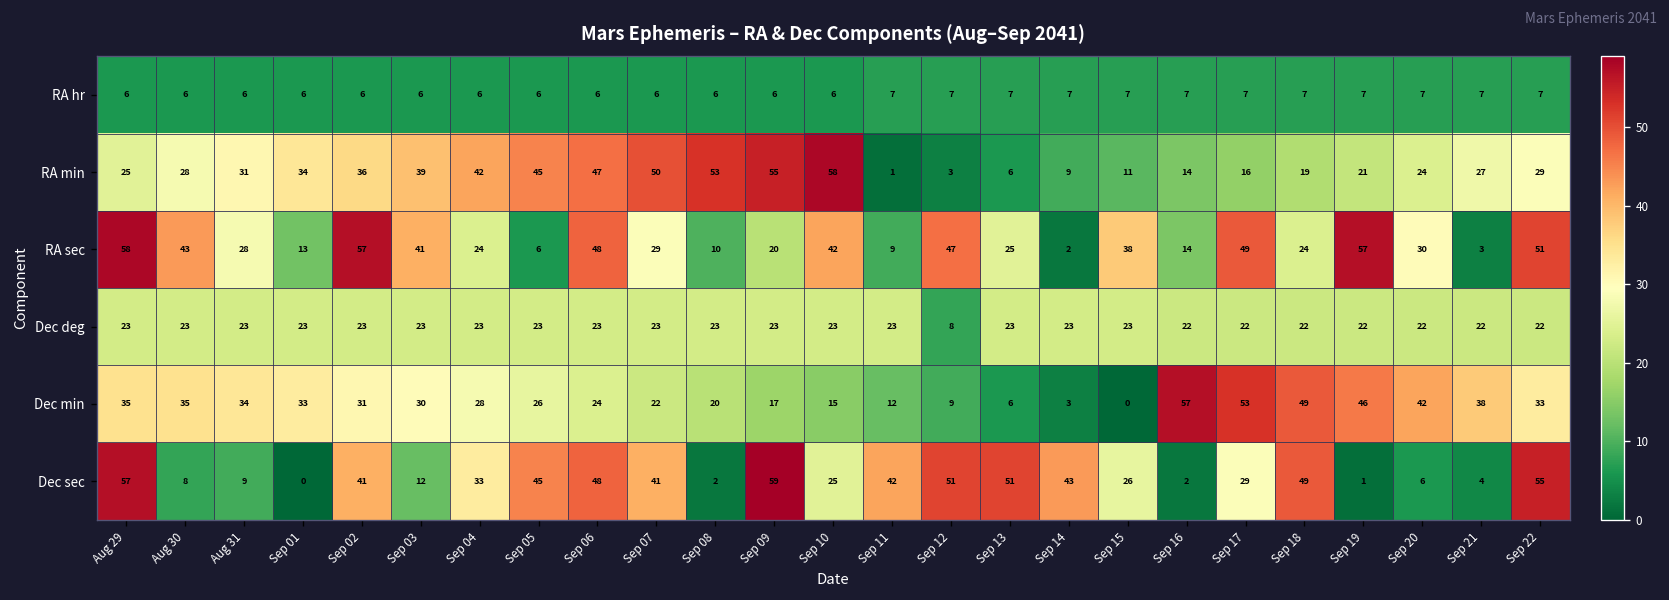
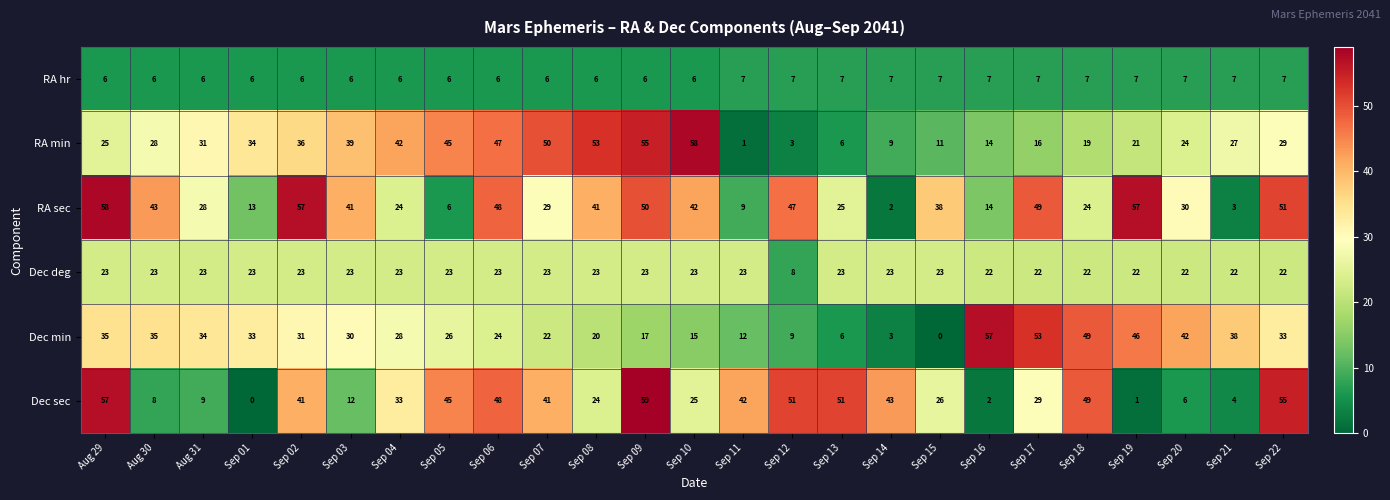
  {
    "RA hr": {
      "Aug 29": 6,
      "Aug 30": 6,
      "Aug 31": 6,
      "Sep 01": 6,
      "Sep 02": 6,
      "Sep 03": 6,
      "Sep 04": 6,
      "Sep 05": 6,
      "Sep 06": 6,
      "Sep 07": 6,
      "Sep 08": 6,
      "Sep 09": 6,
      "Sep 10": 6,
      "Sep 11": 7,
      "Sep 12": 7,
      "Sep 13": 7,
      "Sep 14": 7,
      "Sep 15": 7,
      "Sep 16": 7,
      "Sep 17": 7,
      "Sep 18": 7,
      "Sep 19": 7,
      "Sep 20": 7,
      "Sep 21": 7,
      "Sep 22": 7
    },
    "RA min": {
      "Aug 29": 25,
      "Aug 30": 28,
      "Aug 31": 31,
      "Sep 01": 34,
      "Sep 02": 36,
      "Sep 03": 39,
      "Sep 04": 42,
      "Sep 05": 45,
      "Sep 06": 47,
      "Sep 07": 50,
      "Sep 08": 53,
      "Sep 09": 55,
      "Sep 10": 58,
      "Sep 11": 1,
      "Sep 12": 3,
      "Sep 13": 6,
      "Sep 14": 9,
      "Sep 15": 11,
      "Sep 16": 14,
      "Sep 17": 16,
      "Sep 18": 19,
      "Sep 19": 21,
      "Sep 20": 24,
      "Sep 21": 27,
      "Sep 22": 29
    },
    "RA sec": {
      "Aug 29": 58,
      "Aug 30": 43,
      "Aug 31": 28,
      "Sep 01": 13,
      "Sep 02": 57,
      "Sep 03": 41,
      "Sep 04": 24,
      "Sep 05": 6,
      "Sep 06": 48,
      "Sep 07": 29,
-     "Sep 08": 10,
-     "Sep 09": 20,
+     "Sep 08": 41,
+     "Sep 09": 50,
      "Sep 10": 42,
      "Sep 11": 9,
      "Sep 12": 47,
      "Sep 13": 25,
      "Sep 14": 2,
      "Sep 15": 38,
      "Sep 16": 14,
      "Sep 17": 49,
      "Sep 18": 24,
      "Sep 19": 57,
      "Sep 20": 30,
      "Sep 21": 3,
      "Sep 22": 51
    },
    "Dec deg": {
      "Aug 29": 23,
      "Aug 30": 23,
      "Aug 31": 23,
      "Sep 01": 23,
      "Sep 02": 23,
      "Sep 03": 23,
      "Sep 04": 23,
      "Sep 05": 23,
      "Sep 06": 23,
      "Sep 07": 23,
      "Sep 08": 23,
      "Sep 09": 23,
      "Sep 10": 23,
      "Sep 11": 23,
      "Sep 12": 8,
      "Sep 13": 23,
      "Sep 14": 23,
      "Sep 15": 23,
      "Sep 16": 22,
      "Sep 17": 22,
      "Sep 18": 22,
      "Sep 19": 22,
      "Sep 20": 22,
      "Sep 21": 22,
      "Sep 22": 22
    },
    "Dec min": {
      "Aug 29": 35,
      "Aug 30": 35,
      "Aug 31": 34,
      "Sep 01": 33,
      "Sep 02": 31,
      "Sep 03": 30,
      "Sep 04": 28,
      "Sep 05": 26,
      "Sep 06": 24,
      "Sep 07": 22,
      "Sep 08": 20,
      "Sep 09": 17,
      "Sep 10": 15,
      "Sep 11": 12,
      "Sep 12": 9,
      "Sep 13": 6,
      "Sep 14": 3,
      "Sep 15": 0,
      "Sep 16": 57,
      "Sep 17": 53,
      "Sep 18": 49,
      "Sep 19": 46,
      "Sep 20": 42,
      "Sep 21": 38,
      "Sep 22": 33
    },
    "Dec sec": {
      "Aug 29": 57,
      "Aug 30": 8,
      "Aug 31": 9,
      "Sep 01": 0,
      "Sep 02": 41,
      "Sep 03": 12,
      "Sep 04": 33,
      "Sep 05": 45,
      "Sep 06": 48,
      "Sep 07": 41,
-     "Sep 08": 2,
+     "Sep 08": 24,
      "Sep 09": 59,
      "Sep 10": 25,
      "Sep 11": 42,
      "Sep 12": 51,
      "Sep 13": 51,
      "Sep 14": 43,
      "Sep 15": 26,
      "Sep 16": 2,
      "Sep 17": 29,
      "Sep 18": 49,
      "Sep 19": 1,
      "Sep 20": 6,
      "Sep 21": 4,
      "Sep 22": 55
    }
  }
